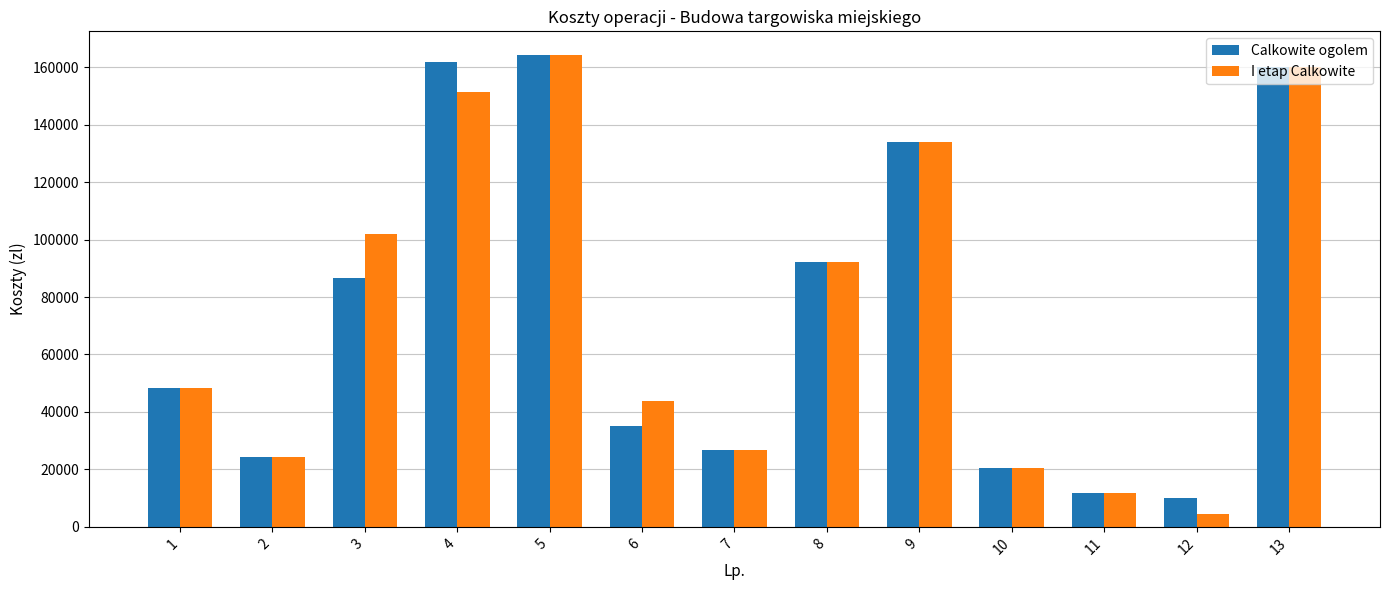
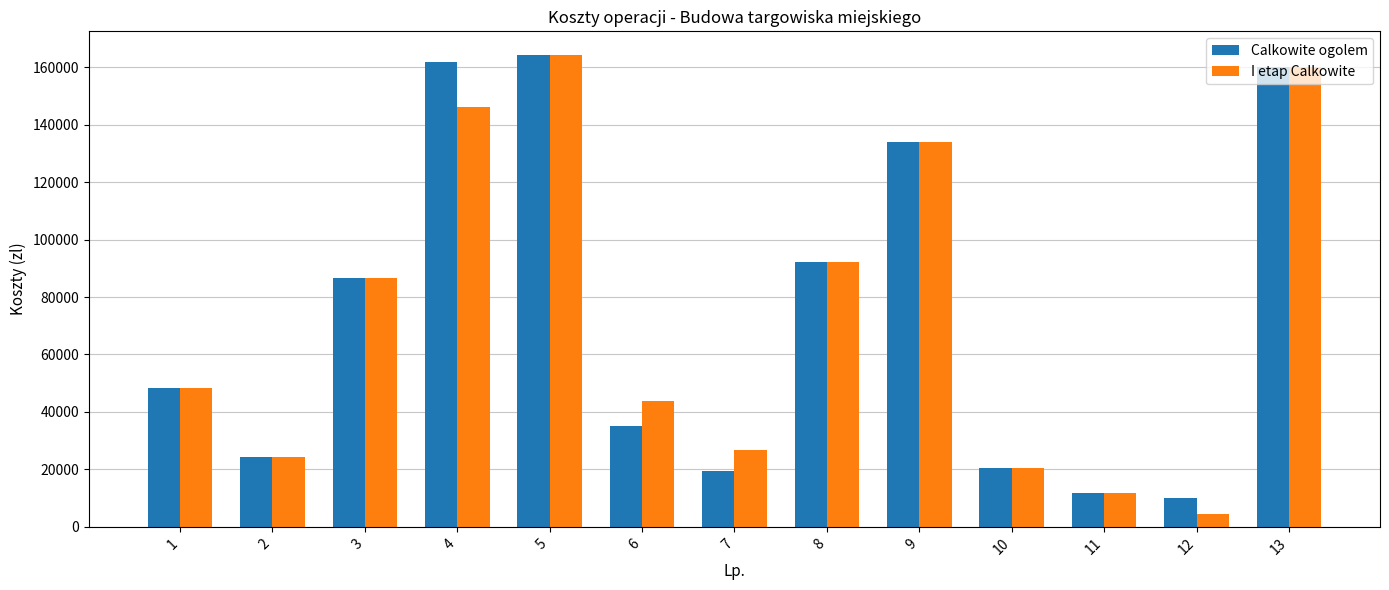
  {
    "Calkowite ogolem": {
      "1": 48000,
      "2": 24000,
      "3": 87000,
      "4": 162000,
      "5": 164000,
      "6": 35000,
-     "7": 27000,
+     "7": 19000,
      "8": 92000,
      "9": 134000,
      "10": 20000,
      "11": 12000,
      "12": 10000
    },
    "I etap Calkowite": {
      "1": 48000,
      "2": 24000,
-     "3": 102000,
-     "4": 151000,
+     "3": 87000,
+     "4": 146000,
      "5": 164000,
      "6": 44000,
      "7": 27000,
      "8": 92000,
      "9": 134000,
      "10": 20000,
      "11": 12000,
      "12": 4000
    }
  }
